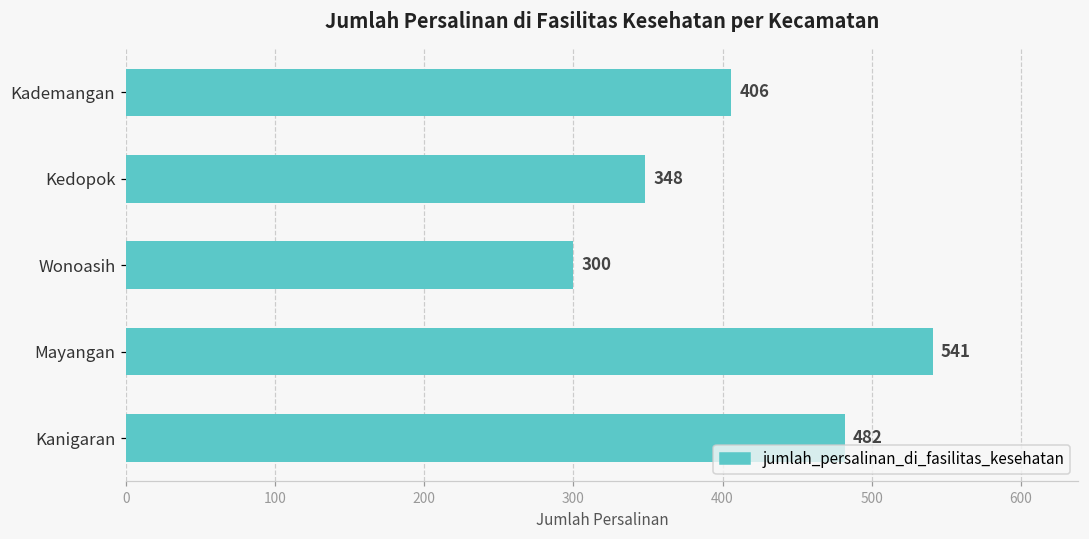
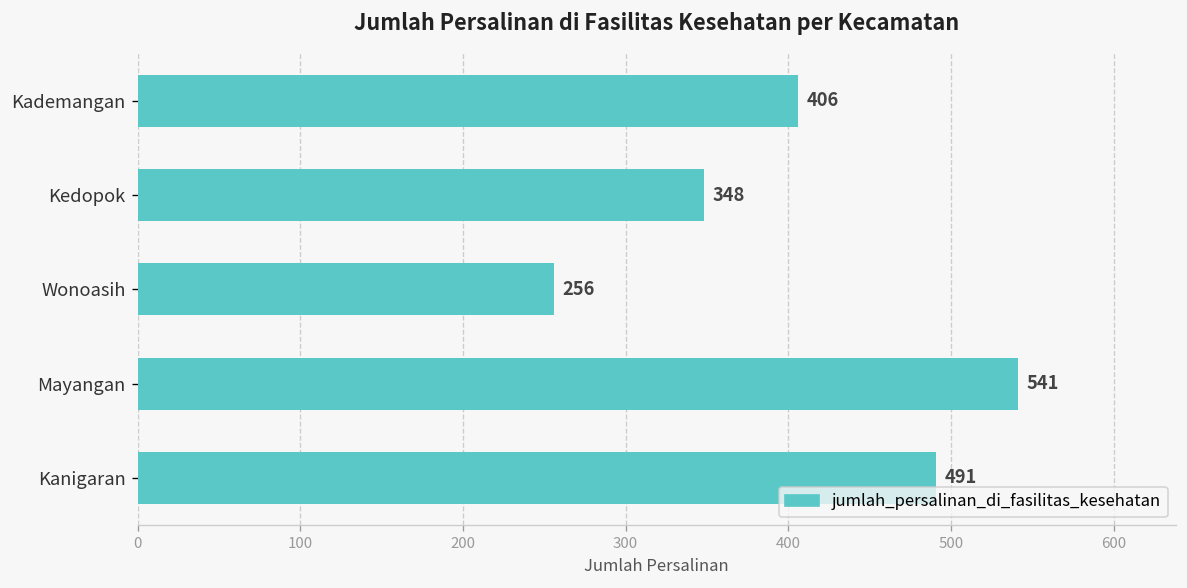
  {
    "Kademangan": 406,
    "Kedopok": 348,
-   "Wonoasih": 300,
+   "Wonoasih": 256,
    "Mayangan": 541,
-   "Kanigaran": 482
+   "Kanigaran": 491
  }
